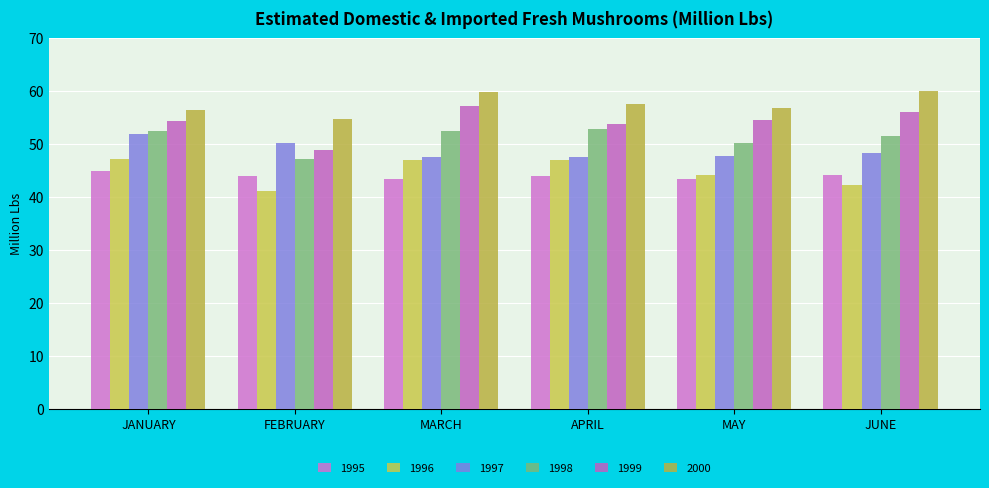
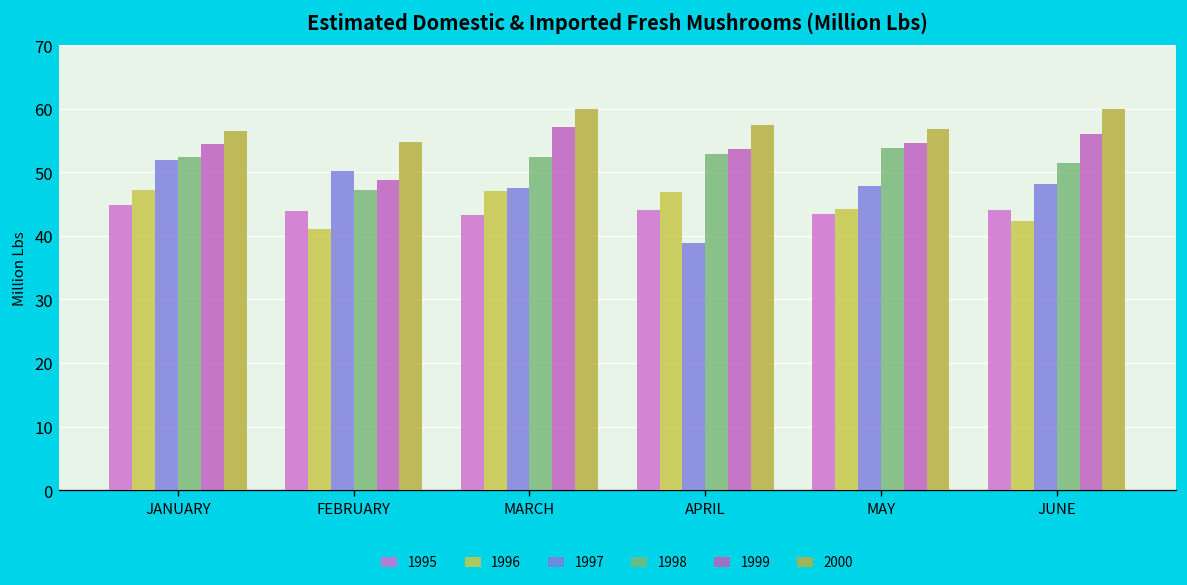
  {
    "1997": {
      "JANUARY": 52,
      "FEBRUARY": 50,
      "MARCH": 48,
-     "APRIL": 48,
+     "APRIL": 39,
      "MAY": 48,
      "JUNE": 48
    },
    "1998": {
      "JANUARY": 52,
      "FEBRUARY": 47,
      "MARCH": 52,
      "APRIL": 53,
-     "MAY": 50,
+     "MAY": 54,
      "JUNE": 52
    }
  }
